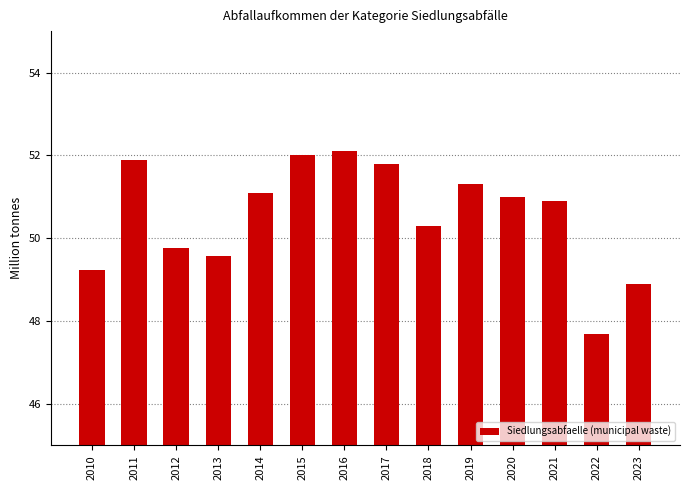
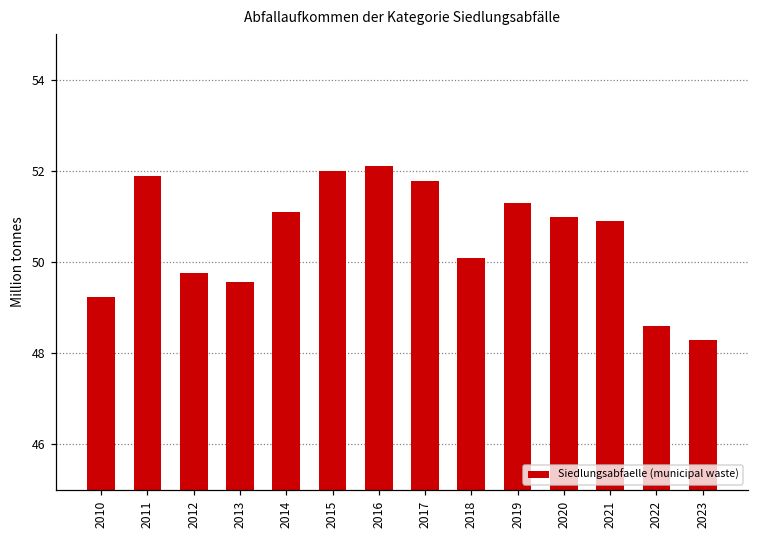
  {
    "2010": 49.2,
    "2011": 51.9,
    "2012": 49.8,
    "2013": 49.6,
    "2014": 51.1,
    "2015": 52.0,
    "2016": 52.1,
    "2017": 51.8,
-   "2018": 50.3,
+   "2018": 50.1,
    "2019": 51.3,
    "2020": 51.0,
    "2021": 50.9,
-   "2022": 47.7,
-   "2023": 48.9
+   "2022": 48.6,
+   "2023": 48.3
  }
